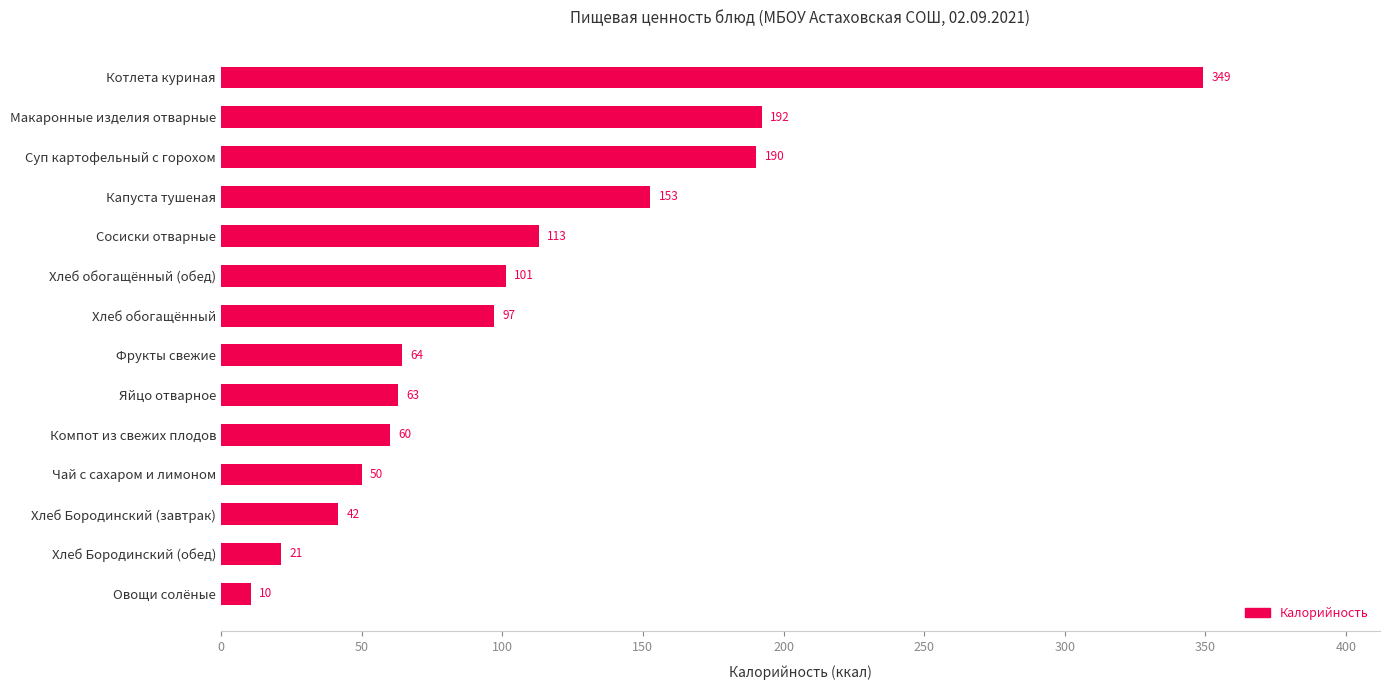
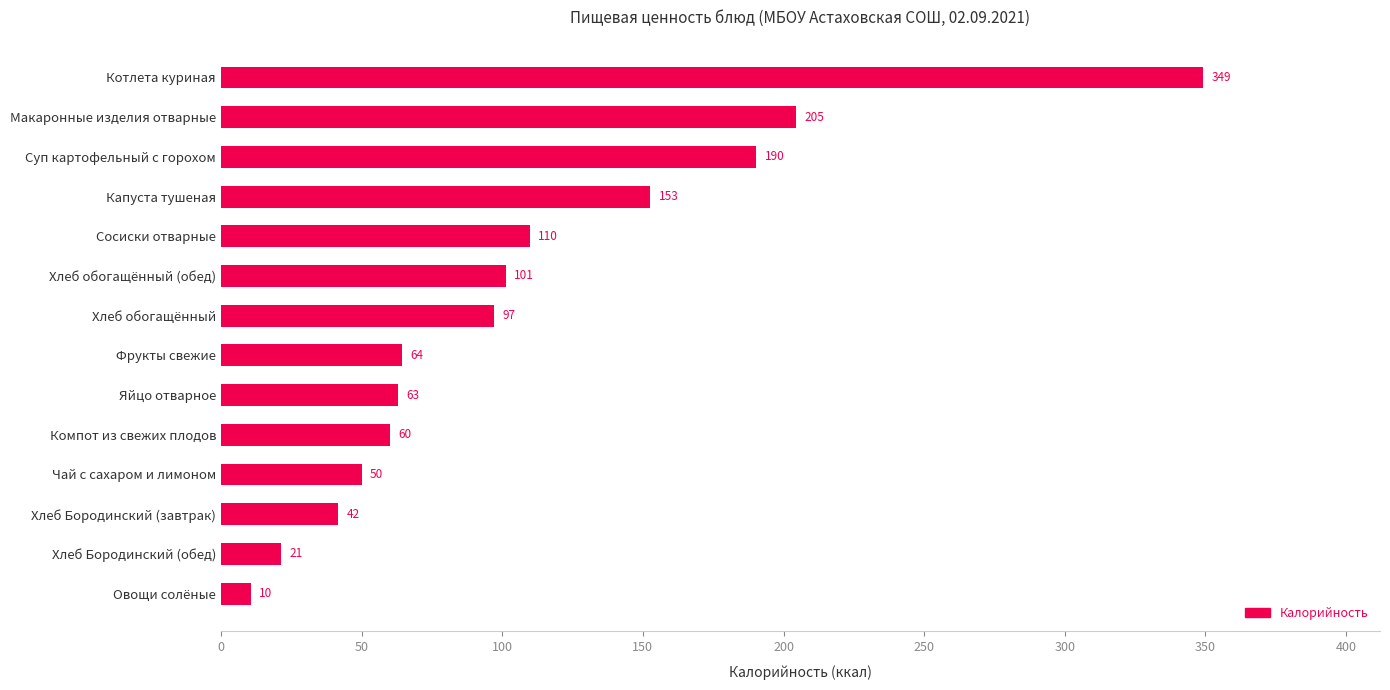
  {
    "Котлета куриная": 349,
-   "Макаронные изделия отварные": 192,
+   "Макаронные изделия отварные": 205,
    "Суп картофельный с горохом": 190,
    "Капуста тушеная": 153,
-   "Сосиски отварные": 113,
+   "Сосиски отварные": 110,
    "Хлеб обогащённый (обед)": 101,
    "Хлеб обогащённый": 97,
    "Фрукты свежие": 64,
    "Яйцо отварное": 63,
    "Компот из свежих плодов": 60,
    "Чай с сахаром и лимоном": 50,
    "Хлеб Бородинский (завтрак)": 42,
    "Хлеб Бородинский (обед)": 21,
    "Овощи солёные": 10
  }
